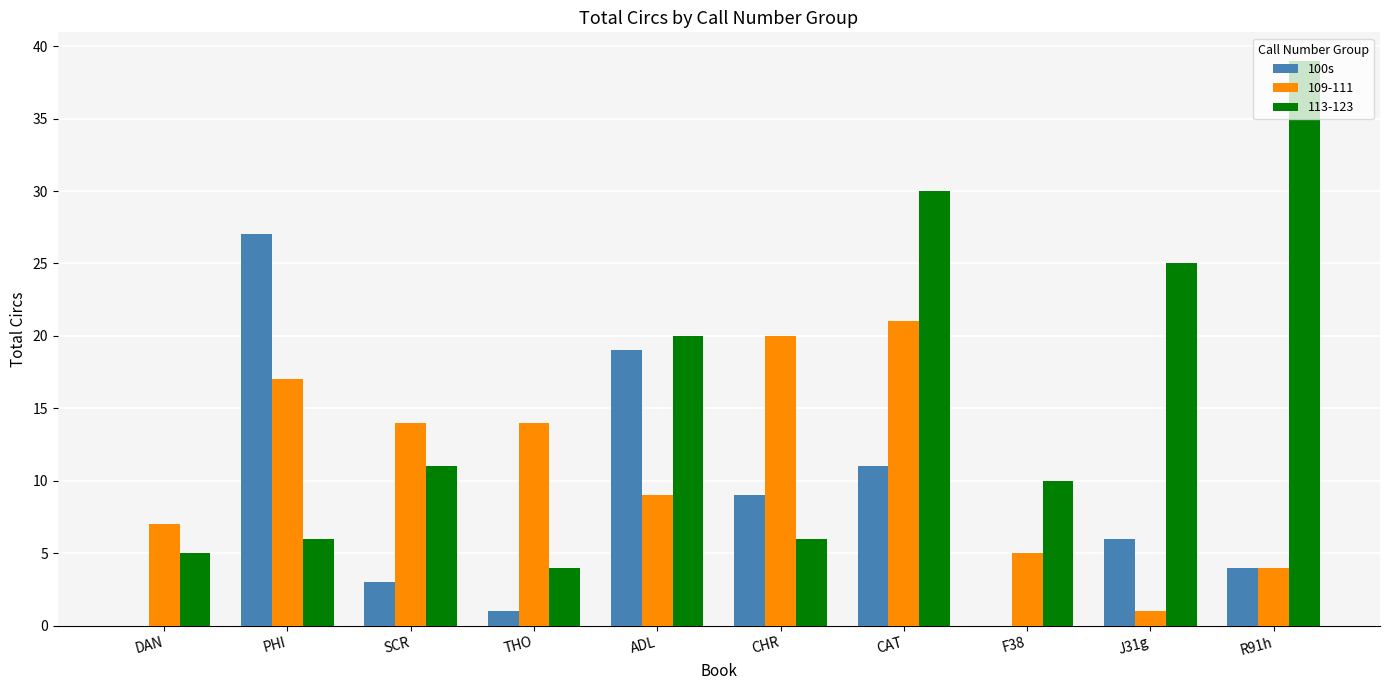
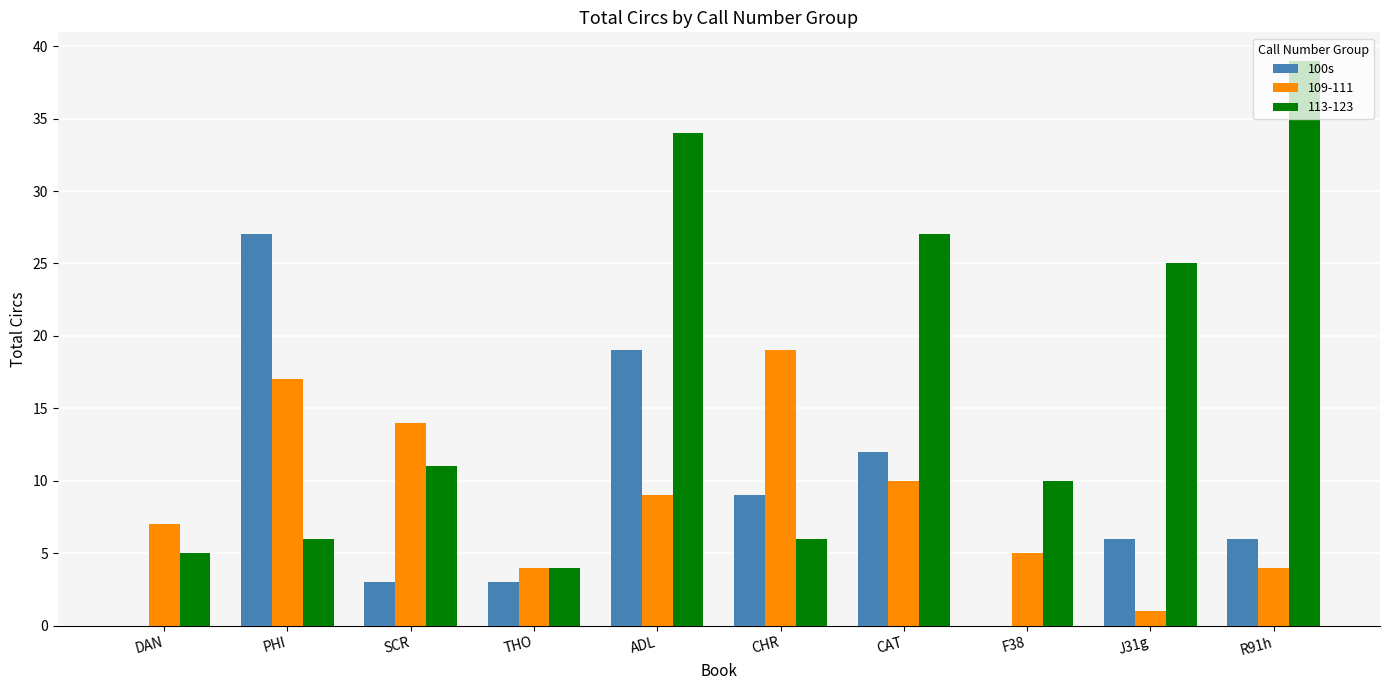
  {
    "100s": {
      "DAN": 0,
      "PHI": 27,
      "SCR": 3,
-     "THO": 1,
+     "THO": 3,
      "ADL": 19,
      "CHR": 9,
-     "CAT": 11,
+     "CAT": 12,
      "F38": 0,
      "J31g": 6,
-     "R91h": 4
+     "R91h": 6
    },
    "109-111": {
      "DAN": 7,
      "PHI": 17,
      "SCR": 14,
-     "THO": 14,
+     "THO": 4,
      "ADL": 9,
-     "CHR": 20,
-     "CAT": 21,
+     "CHR": 19,
+     "CAT": 10,
      "F38": 5,
      "J31g": 1,
      "R91h": 4
    },
    "113-123": {
      "DAN": 5,
      "PHI": 6,
      "SCR": 11,
      "THO": 4,
-     "ADL": 20,
+     "ADL": 34,
      "CHR": 6,
-     "CAT": 30,
+     "CAT": 27,
      "F38": 10,
      "J31g": 25
    }
  }
